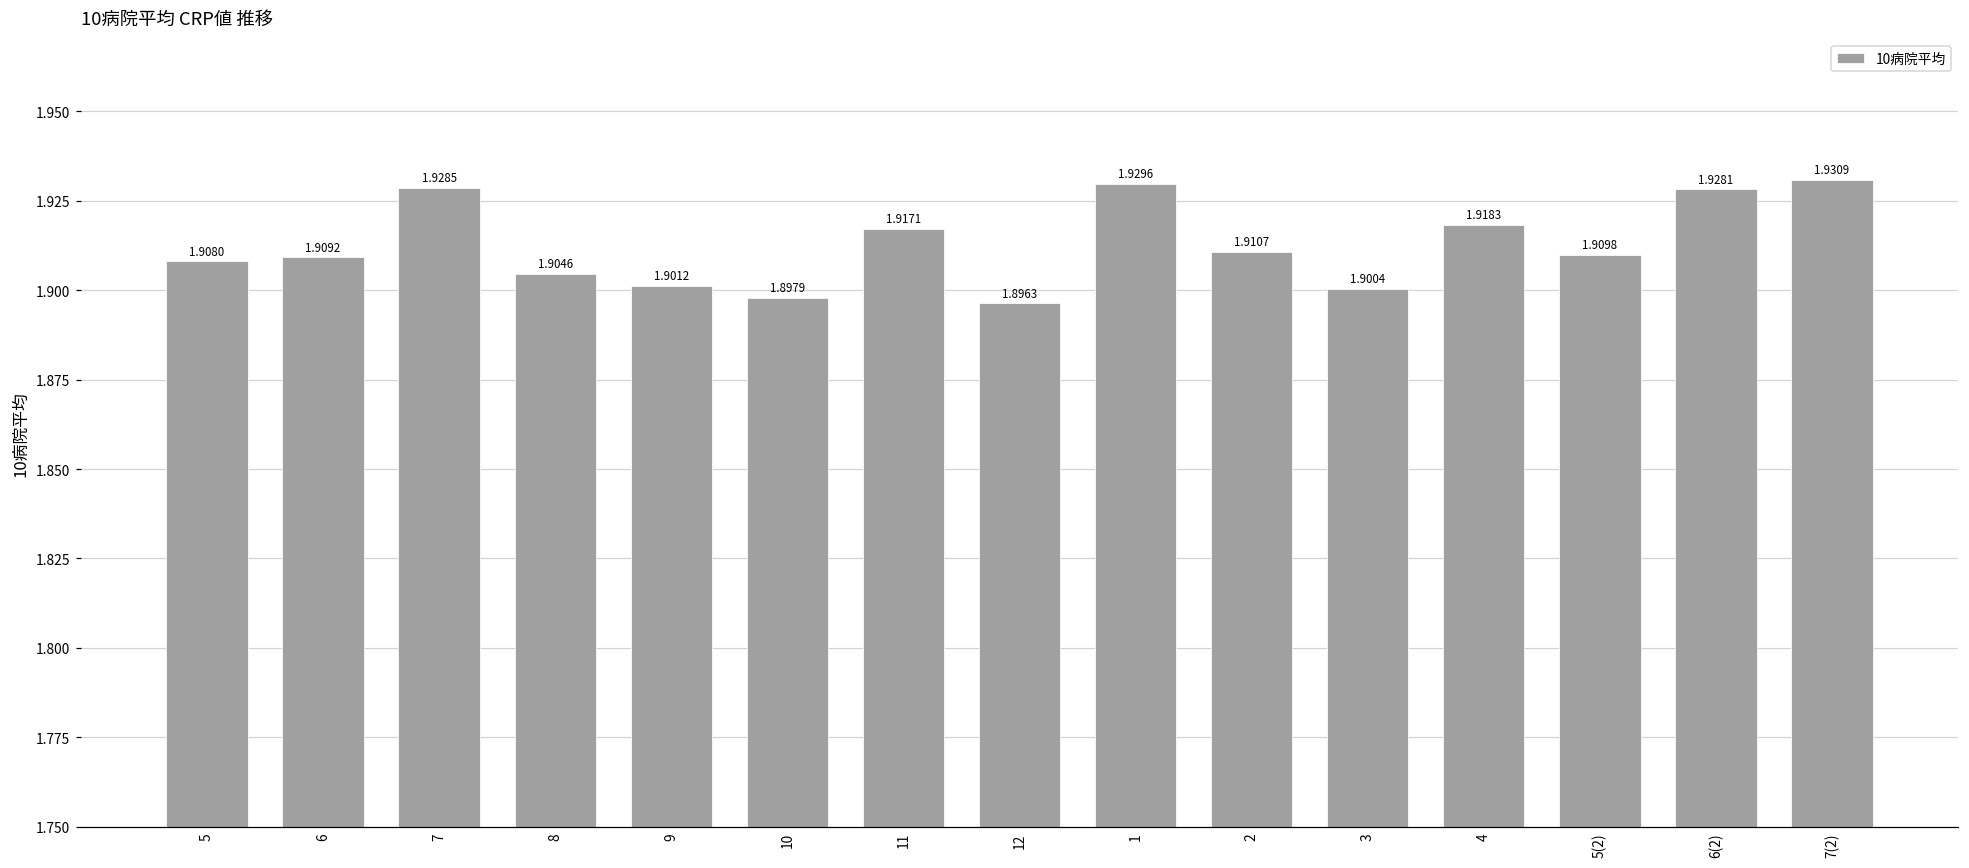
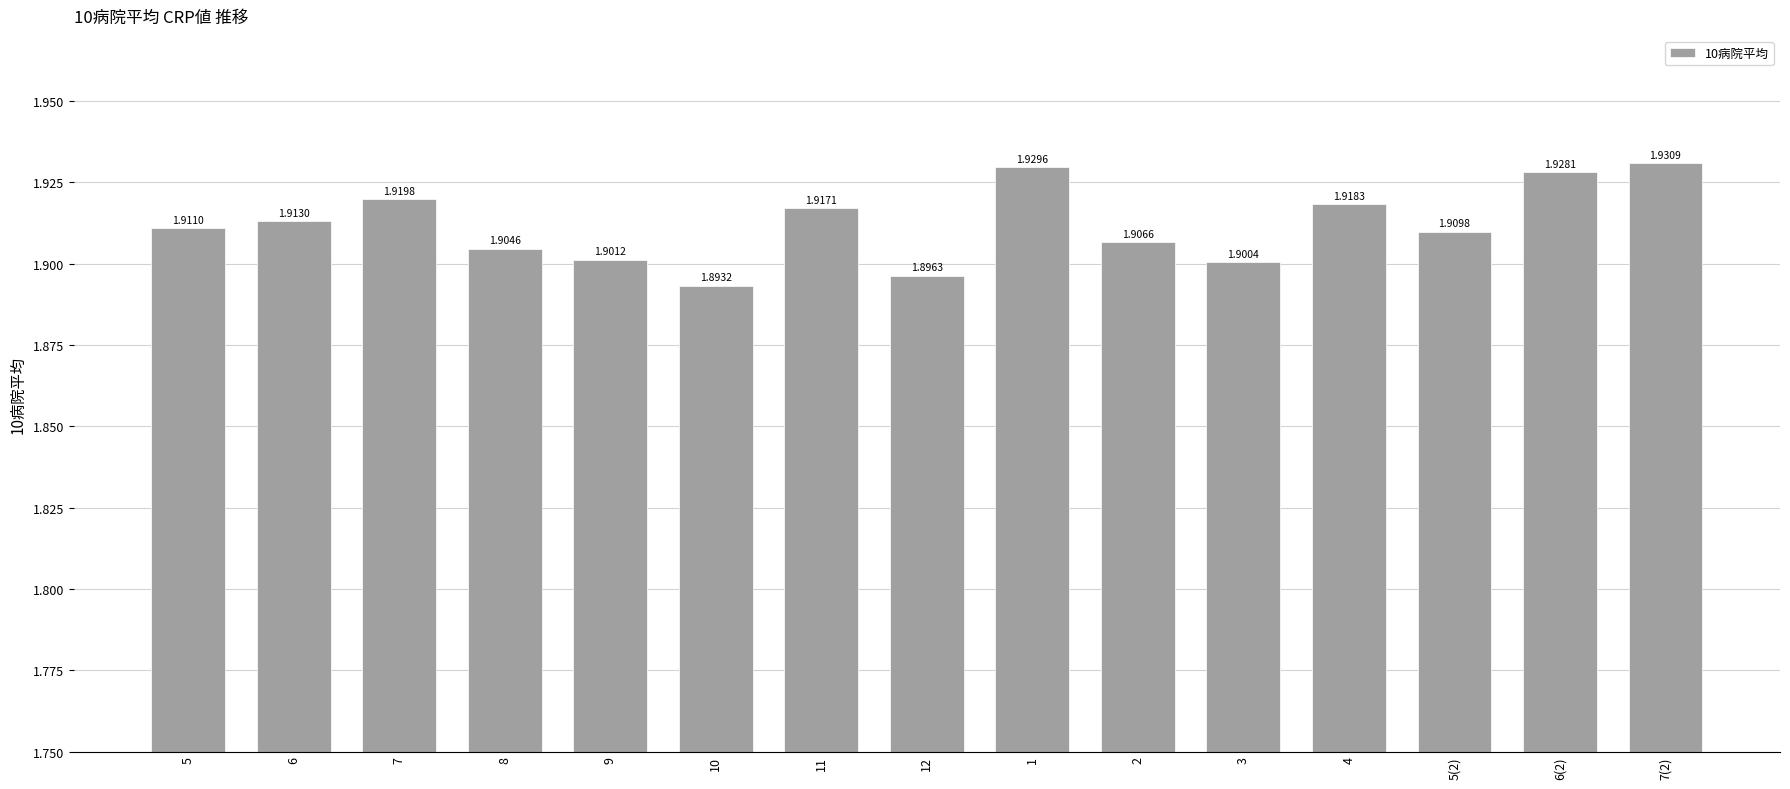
  {
-   "5": 1.9080,
-   "6": 1.9092,
-   "7": 1.9285,
+   "5": 1.9110,
+   "6": 1.9130,
+   "7": 1.9198,
    "8": 1.9046,
    "9": 1.9012,
-   "10": 1.8979,
+   "10": 1.8932,
    "11": 1.9171,
    "12": 1.8963,
    "1": 1.9296,
-   "2": 1.9107,
+   "2": 1.9066,
    "3": 1.9004,
    "4": 1.9183,
    "5(2)": 1.9098,
    "6(2)": 1.9281,
    "7(2)": 1.9309
  }
